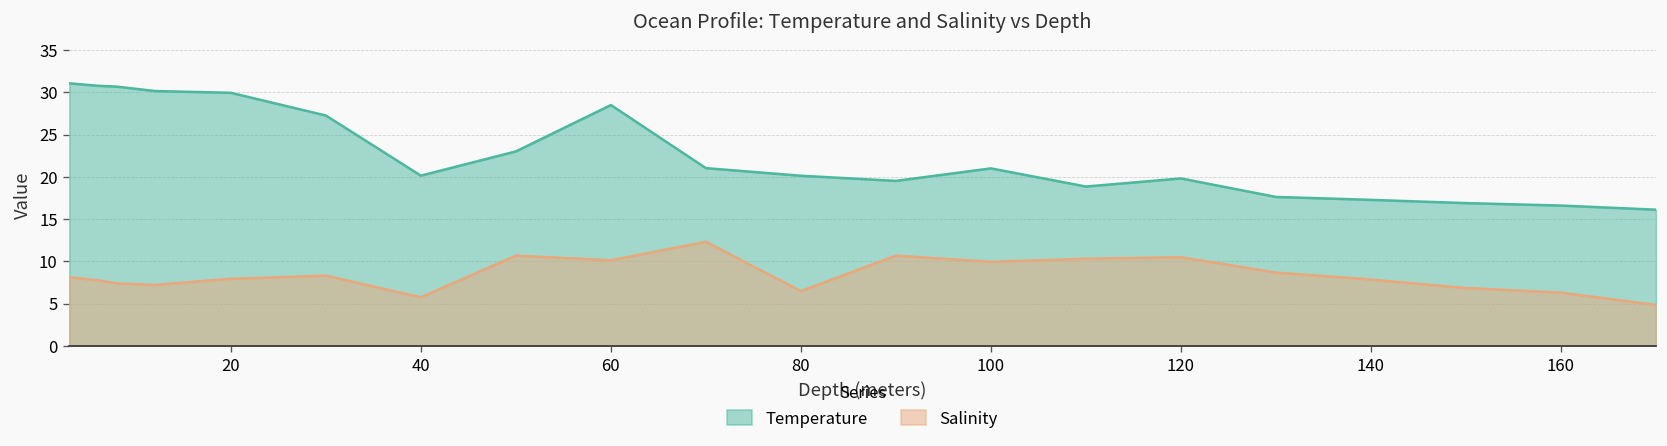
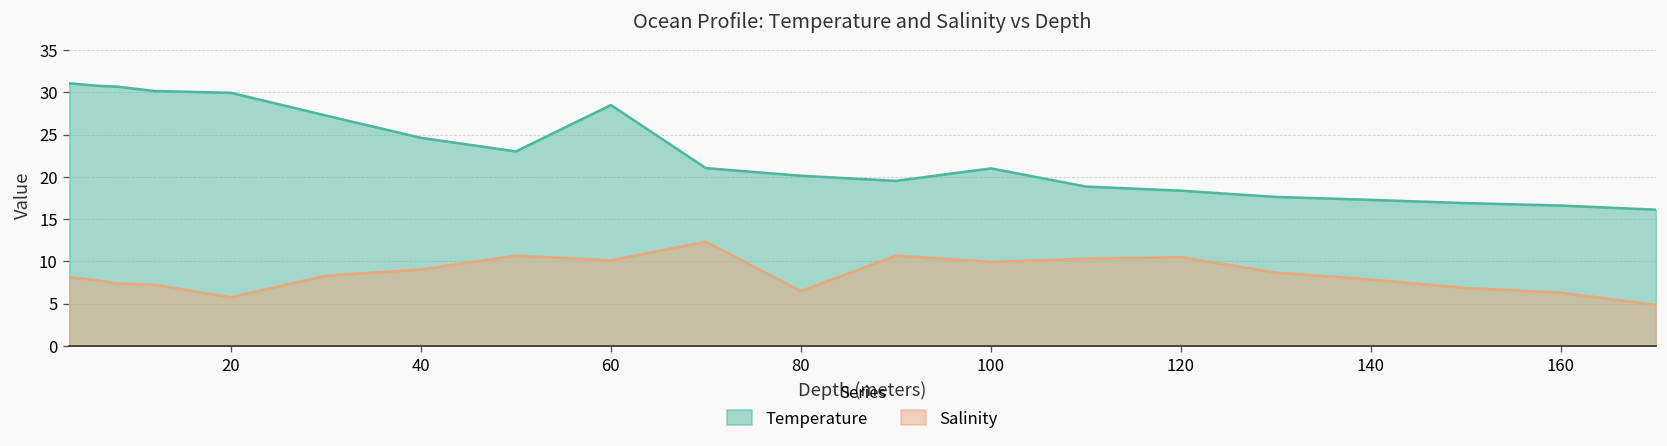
  {
    "Temperature": {
      "20": 30,
-     "40": 20,
+     "40": 25,
      "60": 29,
      "80": 20,
      "100": 21,
-     "120": 20,
+     "120": 18,
      "160": 17
    },
    "Salinity": {
-     "20": 8,
-     "40": 6,
+     "20": 6,
+     "40": 9,
      "60": 10,
      "80": 6,
      "100": 10,
      "120": 10,
      "160": 6
    }
  }
